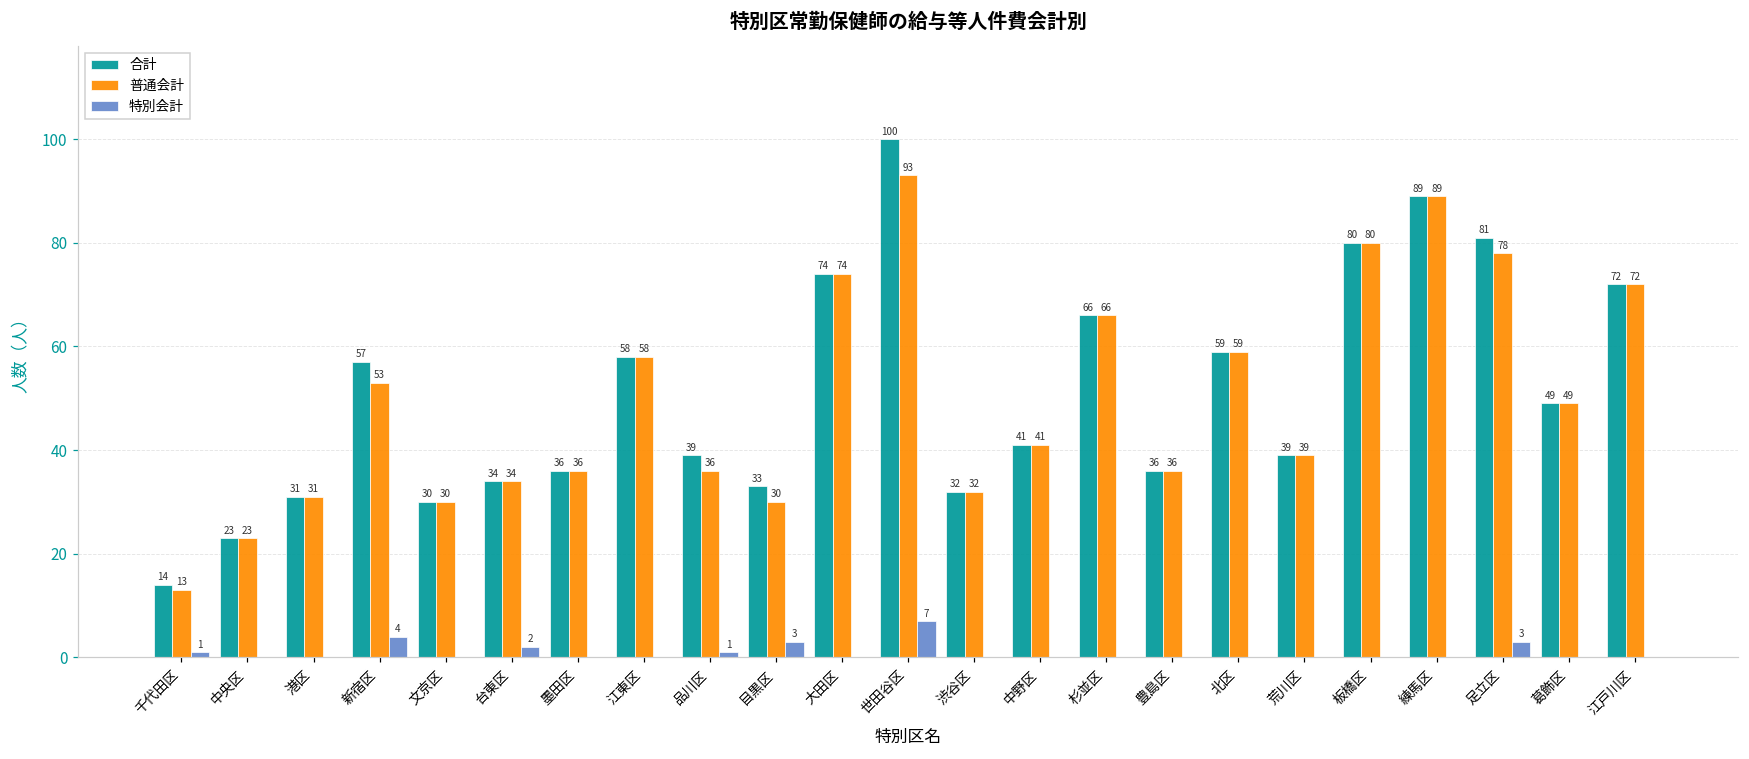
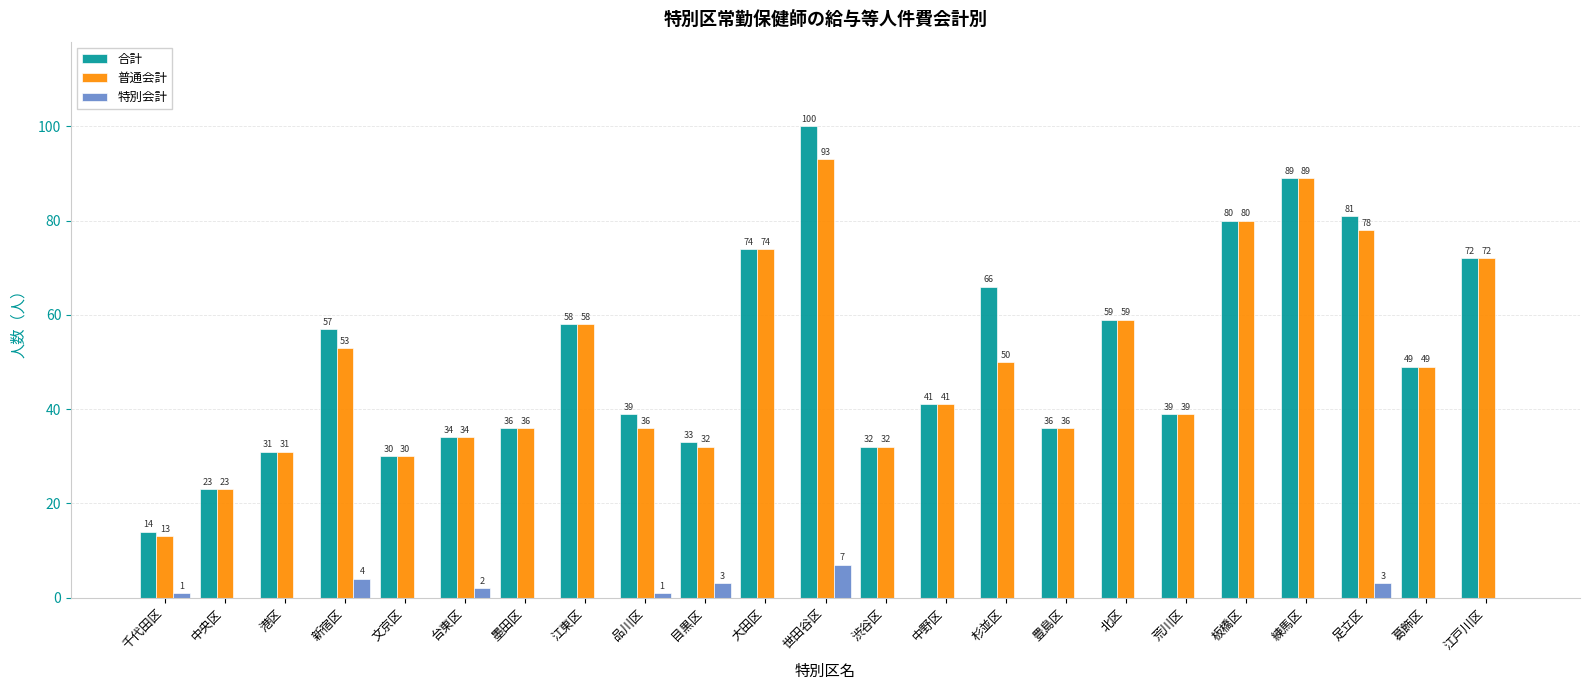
  {
    "合計": {
      "千代田区": 14,
      "中央区": 23,
      "港区": 31,
      "新宿区": 57,
      "文京区": 30,
      "台東区": 34,
      "墨田区": 36,
      "江東区": 58,
      "品川区": 39,
      "目黒区": 33,
      "大田区": 74,
      "世田谷区": 100,
      "渋谷区": 32,
      "中野区": 41,
      "杉並区": 66,
      "豊島区": 36,
      "北区": 59,
      "荒川区": 39,
      "板橋区": 80,
      "練馬区": 89,
      "足立区": 81,
      "葛飾区": 49,
      "江戸川区": 72
    },
    "普通会計": {
      "千代田区": 13,
      "中央区": 23,
      "港区": 31,
      "新宿区": 53,
      "文京区": 30,
      "台東区": 34,
      "墨田区": 36,
      "江東区": 58,
      "品川区": 36,
-     "目黒区": 30,
+     "目黒区": 32,
      "大田区": 74,
      "世田谷区": 93,
      "渋谷区": 32,
      "中野区": 41,
-     "杉並区": 66,
+     "杉並区": 50,
      "豊島区": 36,
      "北区": 59,
      "荒川区": 39,
      "板橋区": 80,
      "練馬区": 89,
      "足立区": 78,
      "葛飾区": 49,
      "江戸川区": 72
    },
    "特別会計": {
      "千代田区": 1,
      "新宿区": 4,
      "台東区": 2,
      "品川区": 1,
      "目黒区": 3,
      "世田谷区": 7,
      "足立区": 3
    }
  }
